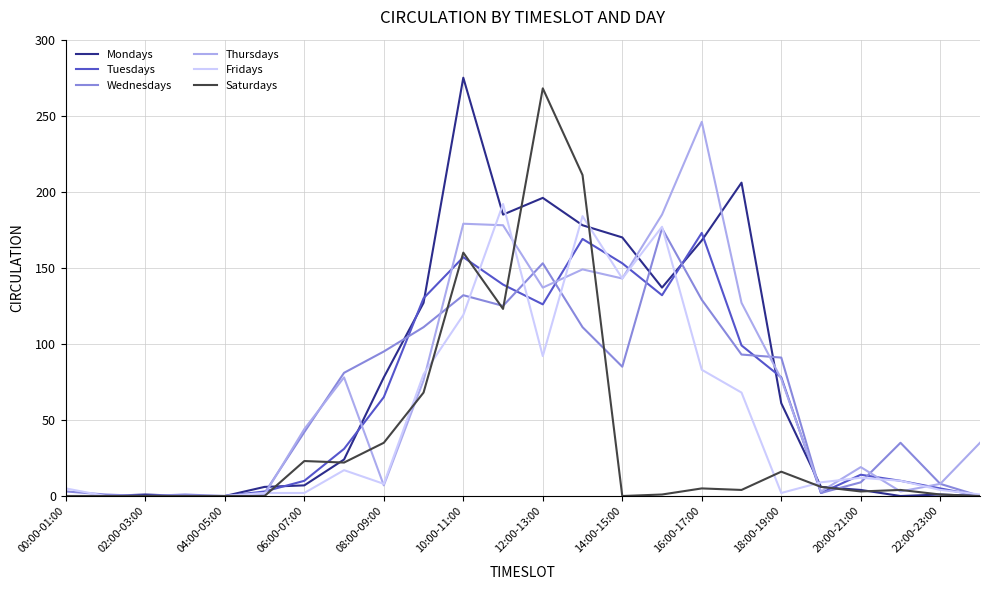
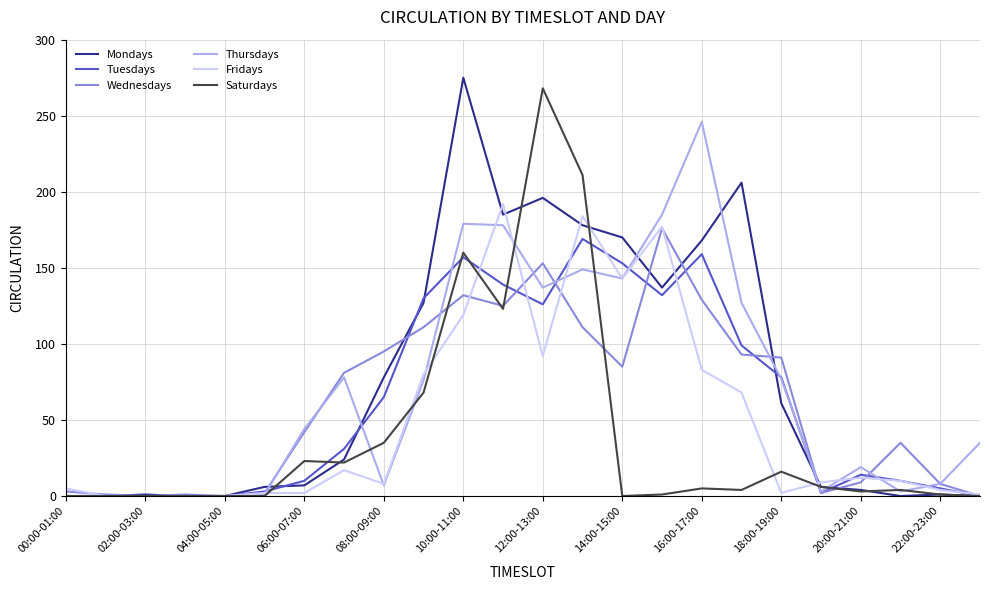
  {
    "Mondays": {
      "06:00-07:00": 7,
      "08:00-09:00": 78,
      "10:00-11:00": 275,
      "12:00-13:00": 196,
      "14:00-15:00": 170,
      "16:00-17:00": 168,
      "18:00-19:00": 61
    },
    "Tuesdays": {
      "06:00-07:00": 10,
      "08:00-09:00": 65,
      "10:00-11:00": 157,
      "12:00-13:00": 126,
      "14:00-15:00": 153,
-     "16:00-17:00": 173,
+     "16:00-17:00": 159,
      "20:00-21:00": 14
    },
    "Saturdays": {
      "06:00-07:00": 23,
      "08:00-09:00": 35,
      "10:00-11:00": 160,
      "12:00-13:00": 268,
      "14:00-15:00": 0,
      "16:00-17:00": 5,
      "18:00-19:00": 16
    }
  }
